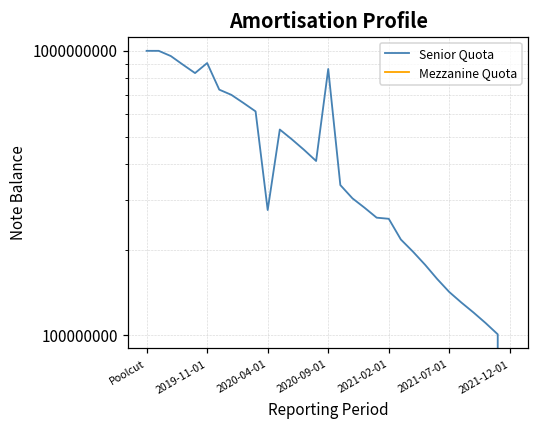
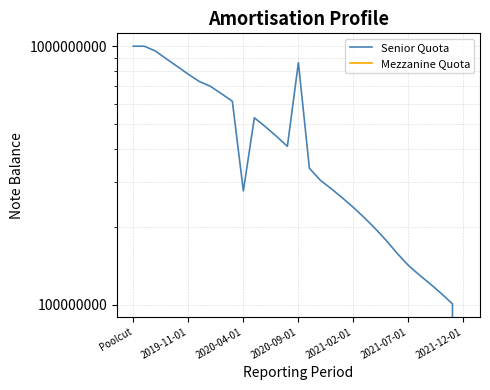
  {
    "Senior Quota": {
      "Poolcut": 1000000000,
-     "2019-11-01": 910000000,
+     "2019-11-01": 780000000,
      "2020-04-01": 280000000,
      "2020-09-01": 860000000,
-     "2021-02-01": 260000000,
+     "2021-02-01": 240000000,
      "2021-07-01": 140000000
    }
  }
